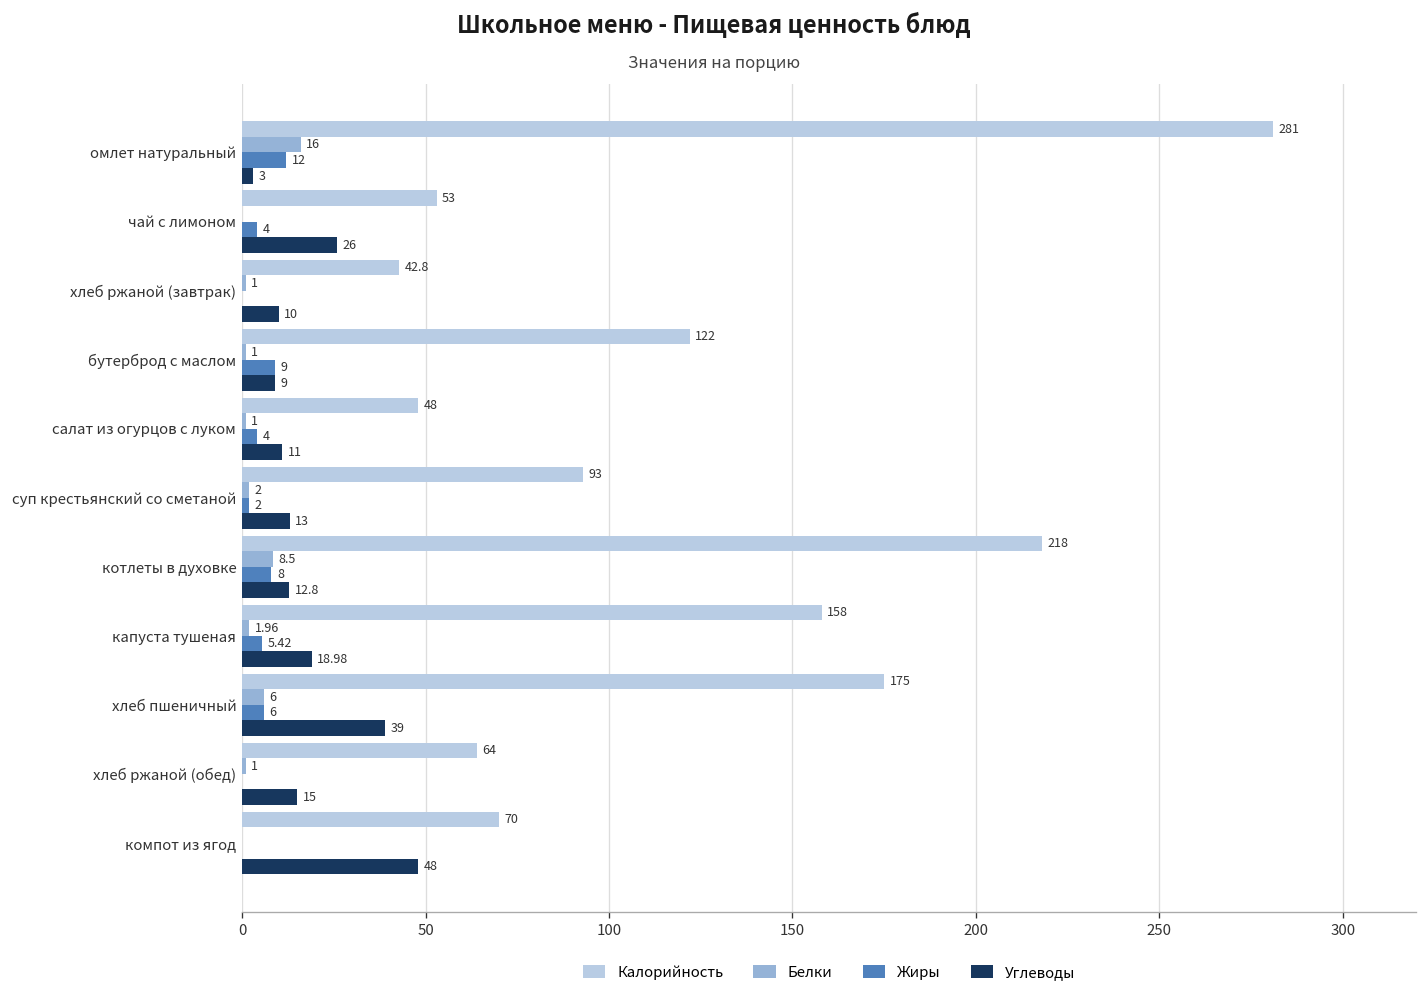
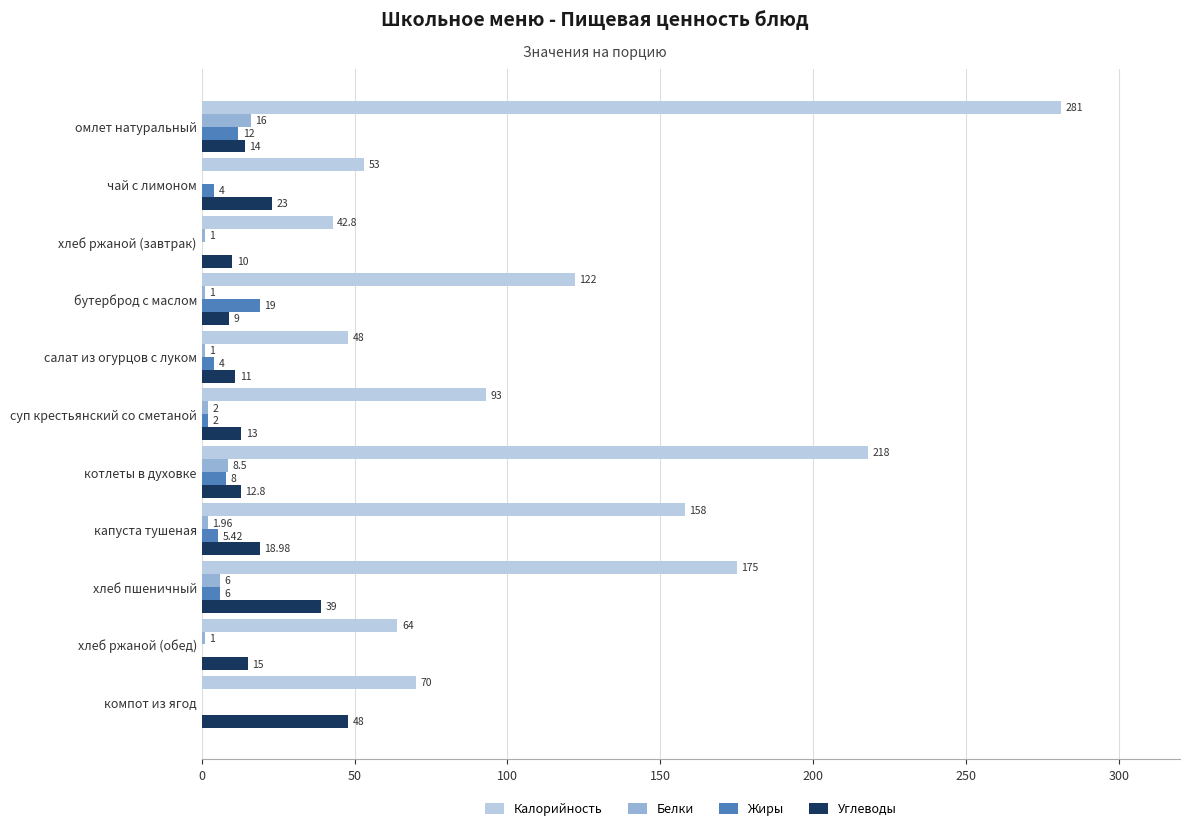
  {
    "Жиры": {
      "омлет натуральный": 12,
      "чай с лимоном": 4,
-     "бутерброд с маслом": 9,
+     "бутерброд с маслом": 19,
      "салат из огурцов с луком": 4,
      "суп крестьянский со сметаной": 2,
      "котлеты в духовке": 8,
      "капуста тушеная": 5.42,
      "хлеб пшеничный": 6
    },
    "Углеводы": {
-     "омлет натуральный": 3,
-     "чай с лимоном": 26,
+     "омлет натуральный": 14,
+     "чай с лимоном": 23,
      "хлеб ржаной (завтрак)": 10,
      "бутерброд с маслом": 9,
      "салат из огурцов с луком": 11,
      "суп крестьянский со сметаной": 13,
      "котлеты в духовке": 12.8,
      "капуста тушеная": 18.98,
      "хлеб пшеничный": 39,
      "хлеб ржаной (обед)": 15,
      "компот из ягод": 48
    }
  }
